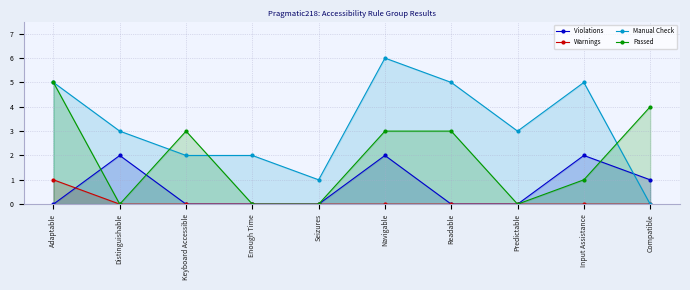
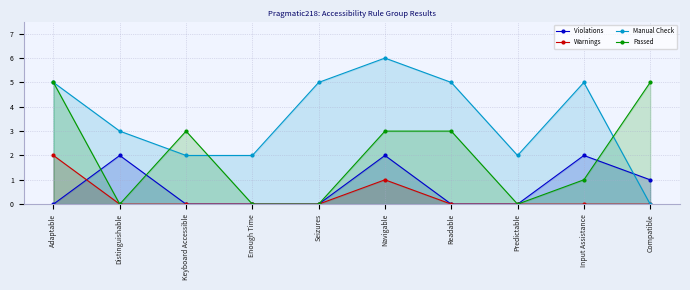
  {
    "Violations": {
      "Adaptable": 0,
      "Distinguishable": 2,
      "Navigable": 2,
      "Input Assistance": 2,
      "Compatible": 1
    },
    "Warnings": {
-     "Adaptable": 1,
-     "Navigable": 0,
+     "Adaptable": 2,
+     "Navigable": 1,
      "Input Assistance": 0
    },
    "Manual Check": {
      "Distinguishable": 3,
      "Keyboard Accessible": 2,
      "Enough Time": 2,
-     "Seizures": 1,
+     "Seizures": 5,
      "Navigable": 6,
      "Readable": 5,
-     "Predictable": 3,
+     "Predictable": 2,
      "Input Assistance": 5
    },
    "Passed": {
      "Keyboard Accessible": 3,
      "Navigable": 3,
      "Readable": 3,
      "Input Assistance": 1,
-     "Compatible": 4
+     "Compatible": 5
    }
  }
